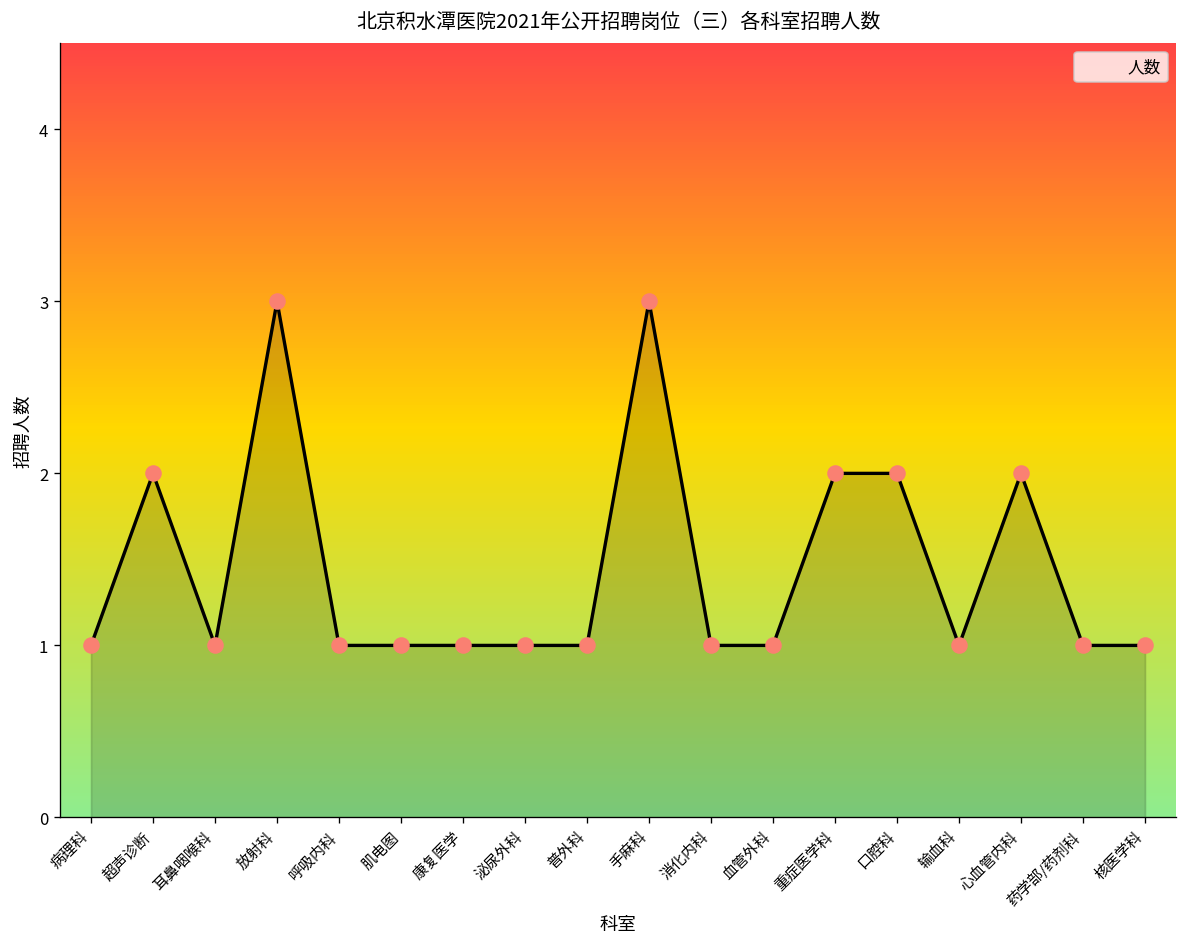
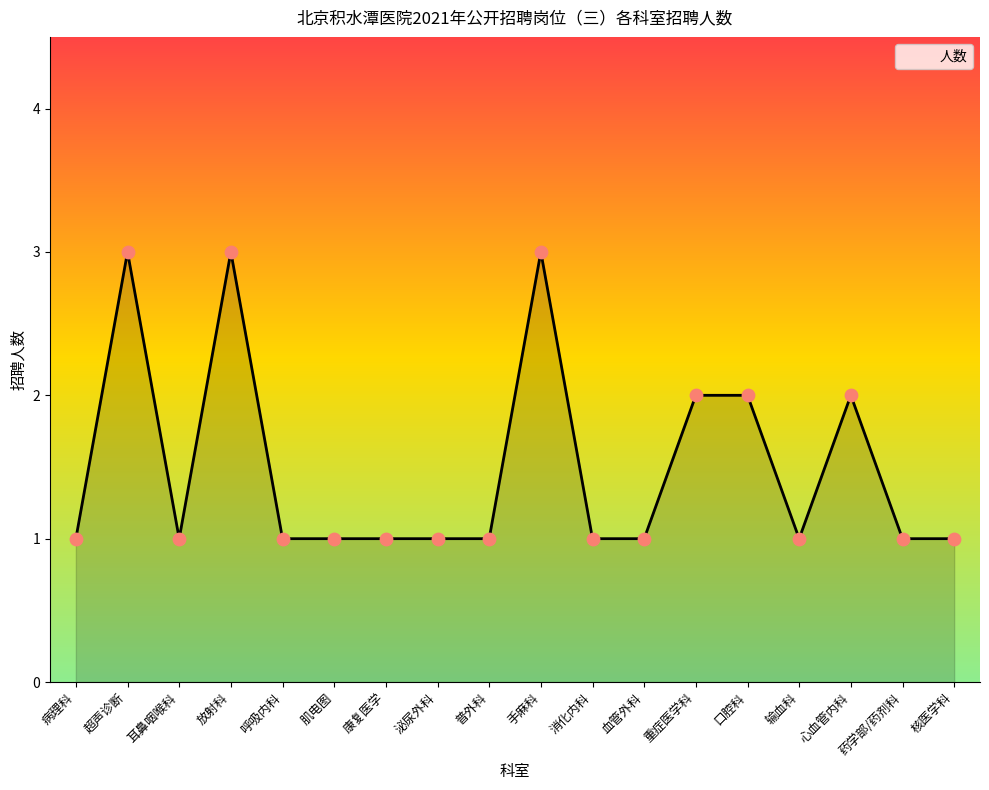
  {
    "病理科": 1,
-   "超声诊断": 2,
+   "超声诊断": 3,
    "耳鼻咽喉科": 1,
    "放射科": 3,
    "呼吸内科": 1,
    "肌电图": 1,
    "康复医学": 1,
    "泌尿外科": 1,
    "普外科": 1,
    "手麻科": 3,
    "消化内科": 1,
    "血管外科": 1,
    "重症医学科": 2,
    "口腔科": 2,
    "输血科": 1,
    "心血管内科": 2,
    "药学部/药剂科": 1,
    "核医学科": 1
  }
